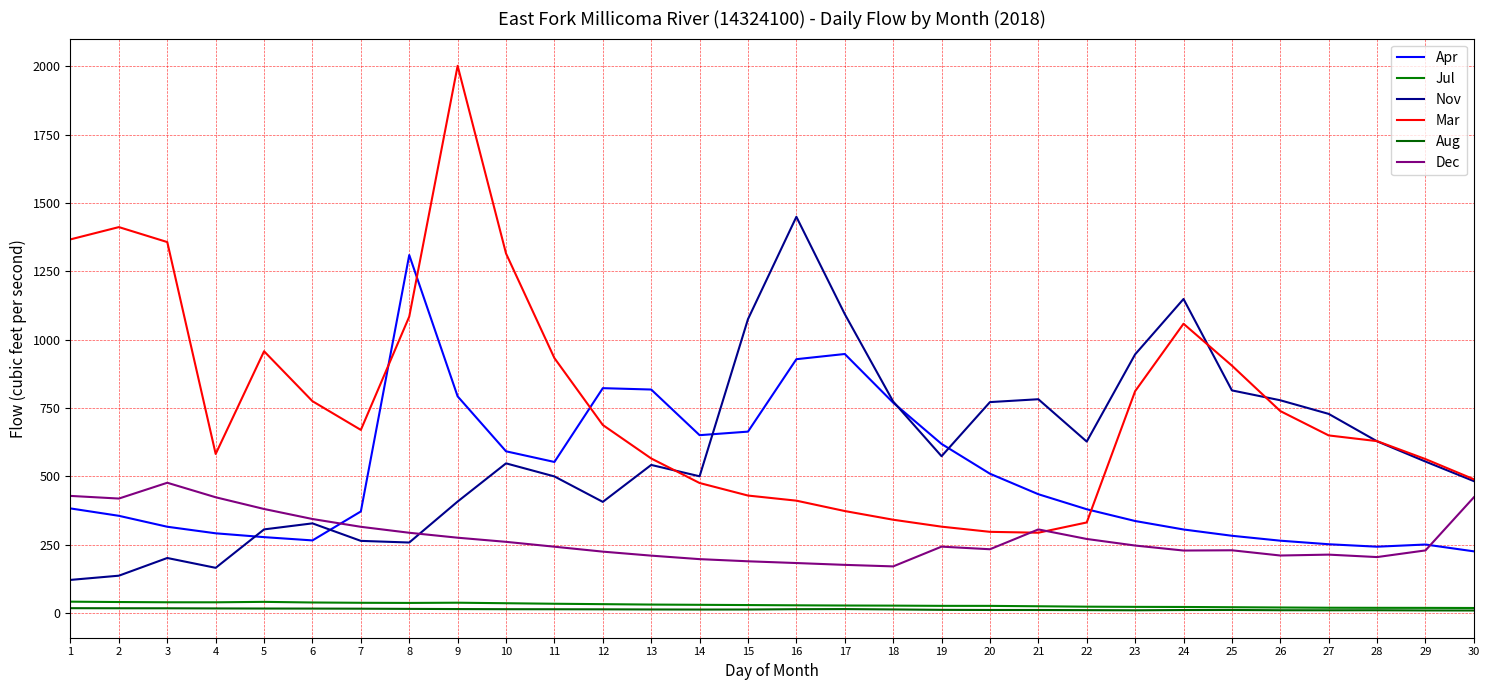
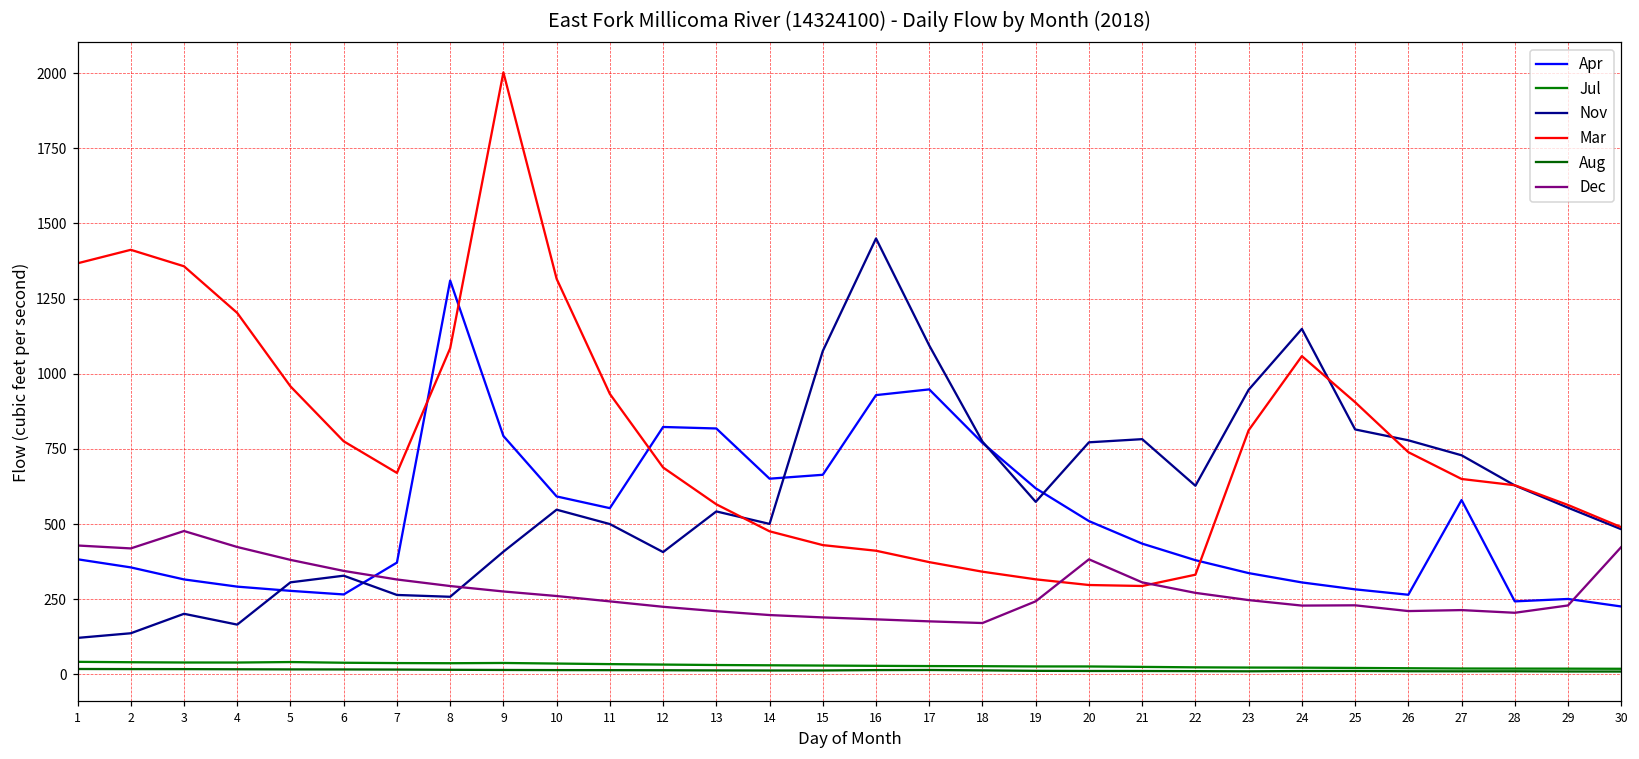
  {
    "Apr": {
      "1": 380,
      "2": 360,
      "3": 320,
      "4": 290,
      "5": 280,
      "6": 270,
      "7": 370,
      "8": 1310,
      "9": 790,
      "10": 590,
      "11": 550,
      "12": 820,
      "13": 820,
      "14": 650,
      "15": 660,
      "16": 930,
      "17": 950,
      "19": 620,
      "20": 510,
      "21": 440,
      "22": 380,
      "23": 340,
      "24": 310,
      "25": 280,
      "26": 270,
-     "27": 250,
+     "27": 580,
      "28": 240,
      "29": 250,
      "30": 230
    },
    "Nov": {
      "1": 120,
      "2": 140,
      "3": 200,
      "4": 170,
      "5": 310,
      "6": 330,
      "7": 260,
      "8": 260,
      "9": 410,
      "10": 550,
      "11": 500,
      "12": 410,
      "13": 540,
      "14": 500,
      "15": 1080,
      "16": 1450,
      "17": 1090,
      "19": 570,
      "20": 770,
      "21": 780,
      "22": 630,
      "23": 950,
      "24": 1150,
      "25": 810,
      "26": 780,
      "27": 730
    },
    "Mar": {
      "1": 1370,
      "2": 1410,
      "3": 1360,
-     "4": 580,
+     "4": 1200,
      "5": 960,
      "6": 780,
      "7": 670,
      "8": 1080,
      "9": 2000,
      "10": 1320,
      "11": 930,
      "12": 690,
      "13": 570,
      "14": 480,
      "15": 430,
      "16": 410,
      "17": 370,
      "18": 340,
      "19": 320,
      "20": 300,
      "21": 290,
      "22": 330,
      "23": 810,
      "24": 1060,
      "25": 910,
      "26": 740,
      "27": 650
    },
    "Dec": {
      "1": 430,
      "2": 420,
      "3": 480,
      "4": 420,
      "5": 380,
      "6": 340,
      "7": 320,
      "8": 290,
      "9": 280,
      "10": 260,
      "11": 240,
      "12": 220,
      "13": 210,
      "14": 200,
      "15": 190,
      "16": 180,
      "17": 180,
      "18": 170,
      "19": 240,
-     "20": 230,
+     "20": 380,
      "21": 310,
      "22": 270,
      "23": 250,
      "24": 230,
      "25": 230,
      "26": 210,
      "27": 210,
      "28": 210,
      "29": 230,
      "30": 420
    }
  }
